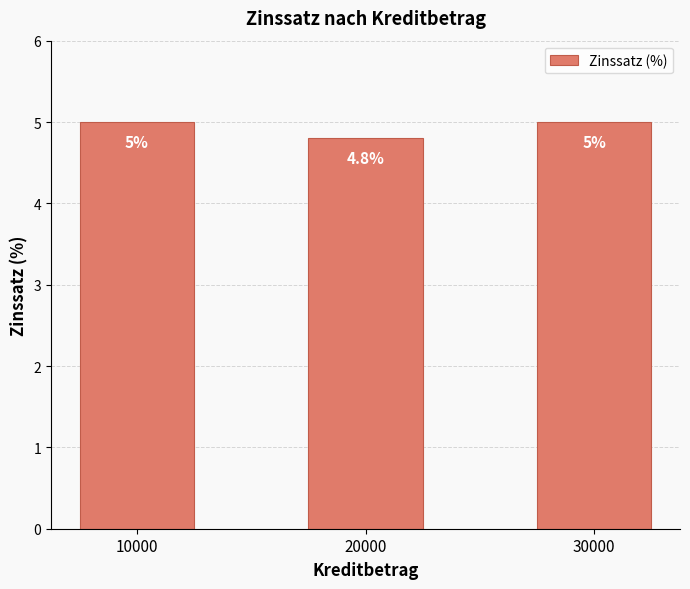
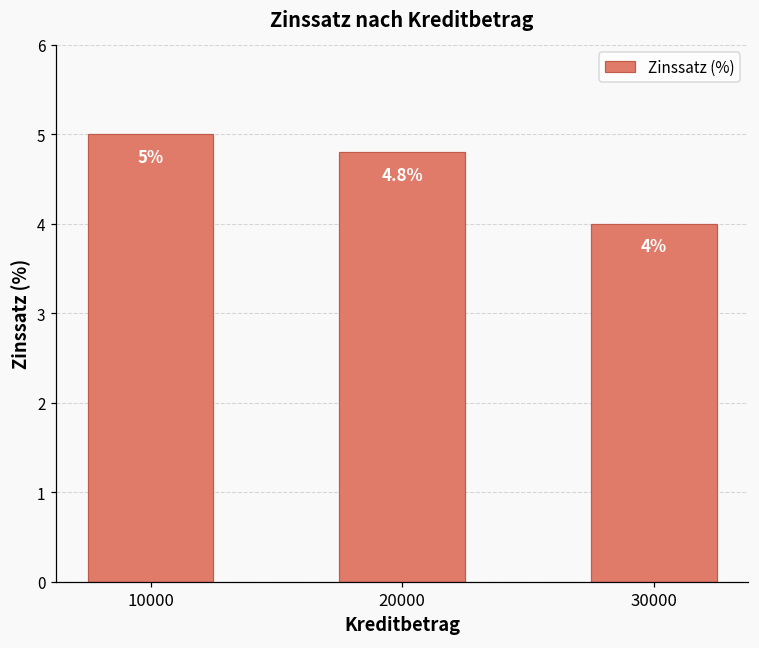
  {
    "10000": "5%",
    "20000": "4.8%",
-   "30000": "5%"
+   "30000": "4%"
  }
